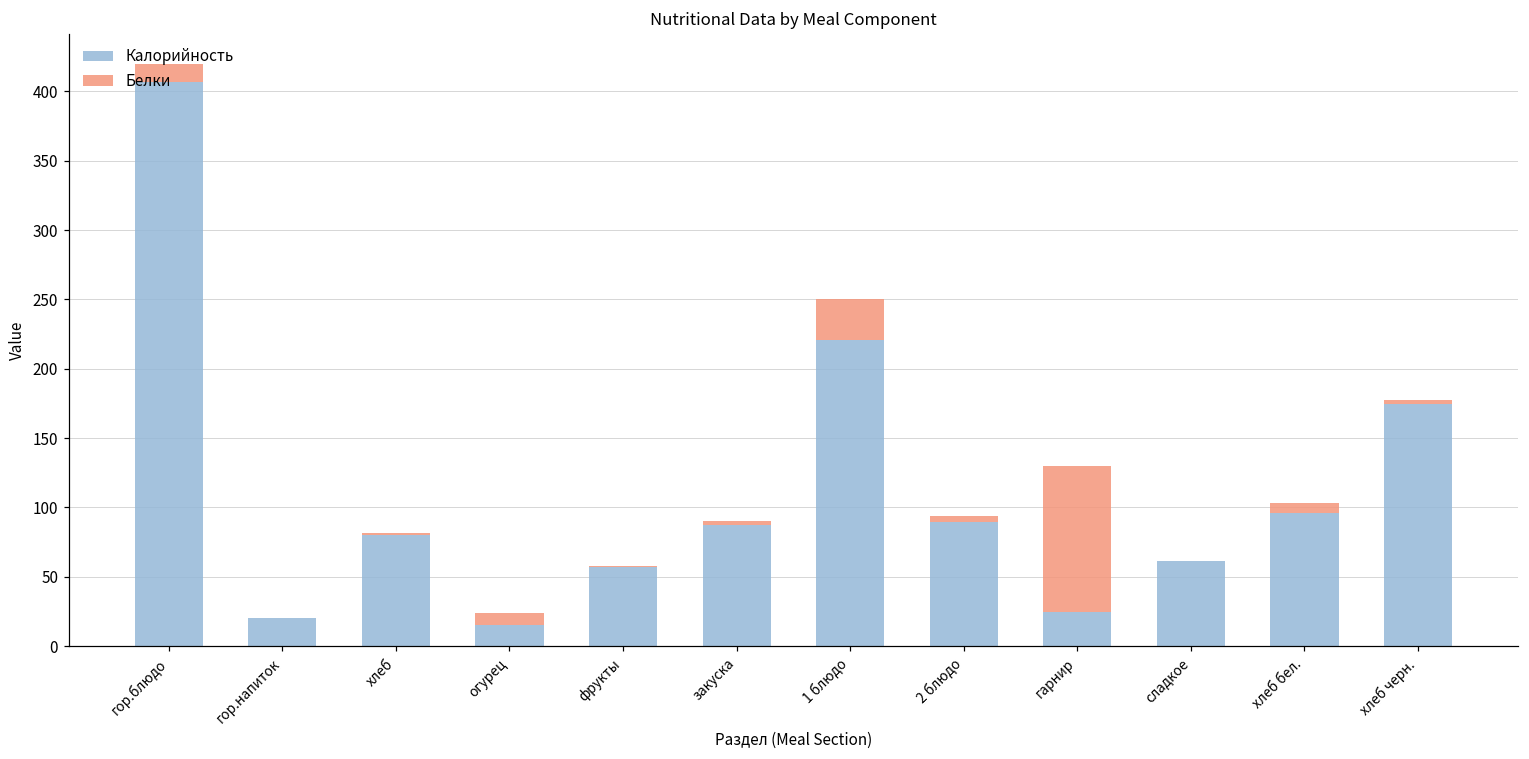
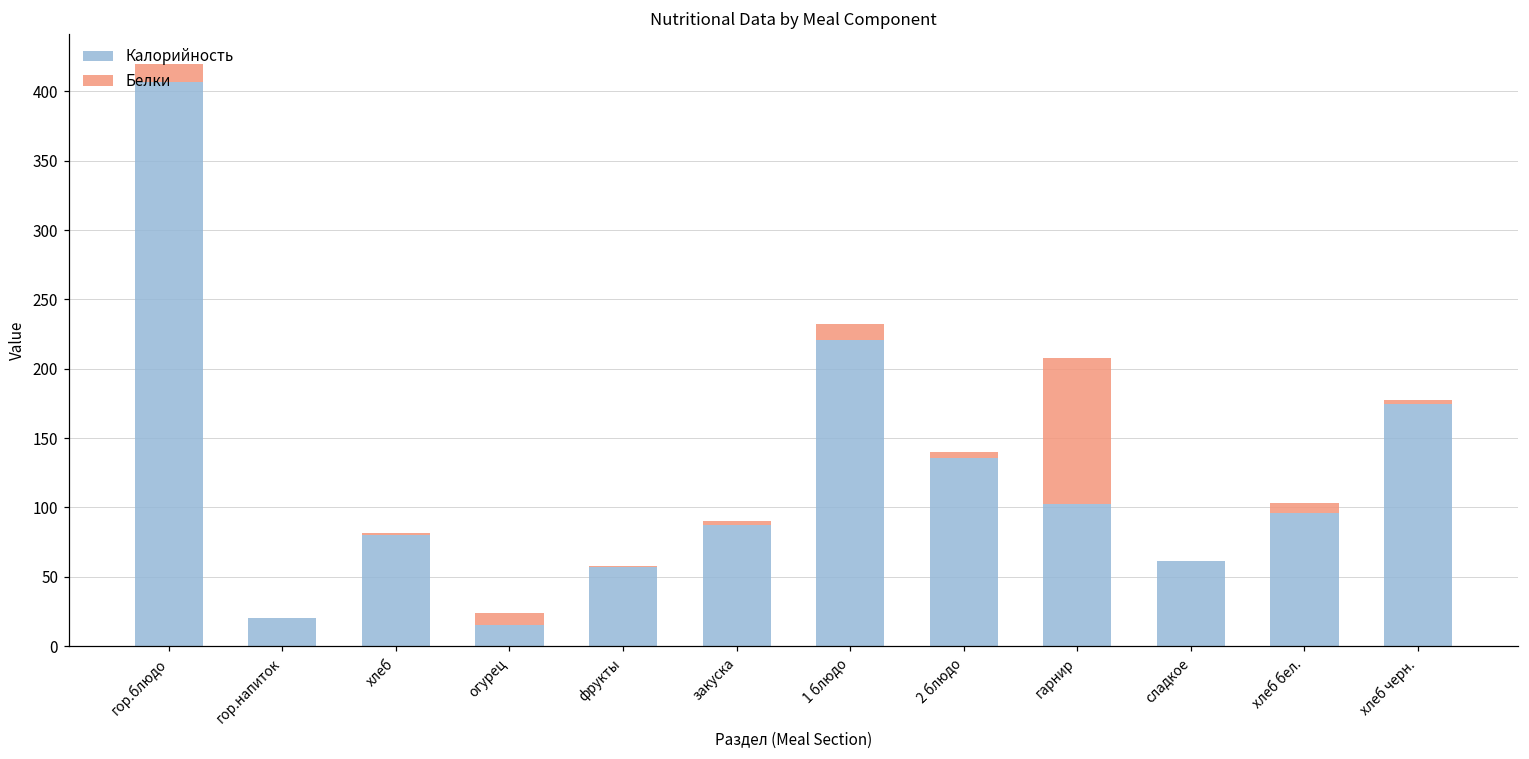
  {
    "Калорийность": {
      "гор.блюдо": 407,
      "гор.напиток": 20,
      "хлеб": 80,
      "огурец": 15,
      "фрукты": 57,
      "закуска": 87,
      "1 блюдо": 221,
-     "2 блюдо": 89,
-     "гарнир": 25,
+     "2 блюдо": 136,
+     "гарнир": 103,
      "сладкое": 62,
      "хлеб бел.": 96,
      "хлеб черн.": 174
    },
    "Белки": {
      "гор.блюдо": 13,
      "огурец": 9,
      "закуска": 4,
-     "1 блюдо": 30,
+     "1 блюдо": 11,
      "2 блюдо": 4,
      "гарнир": 105,
      "хлеб бел.": 7,
      "хлеб черн.": 3
    }
  }
